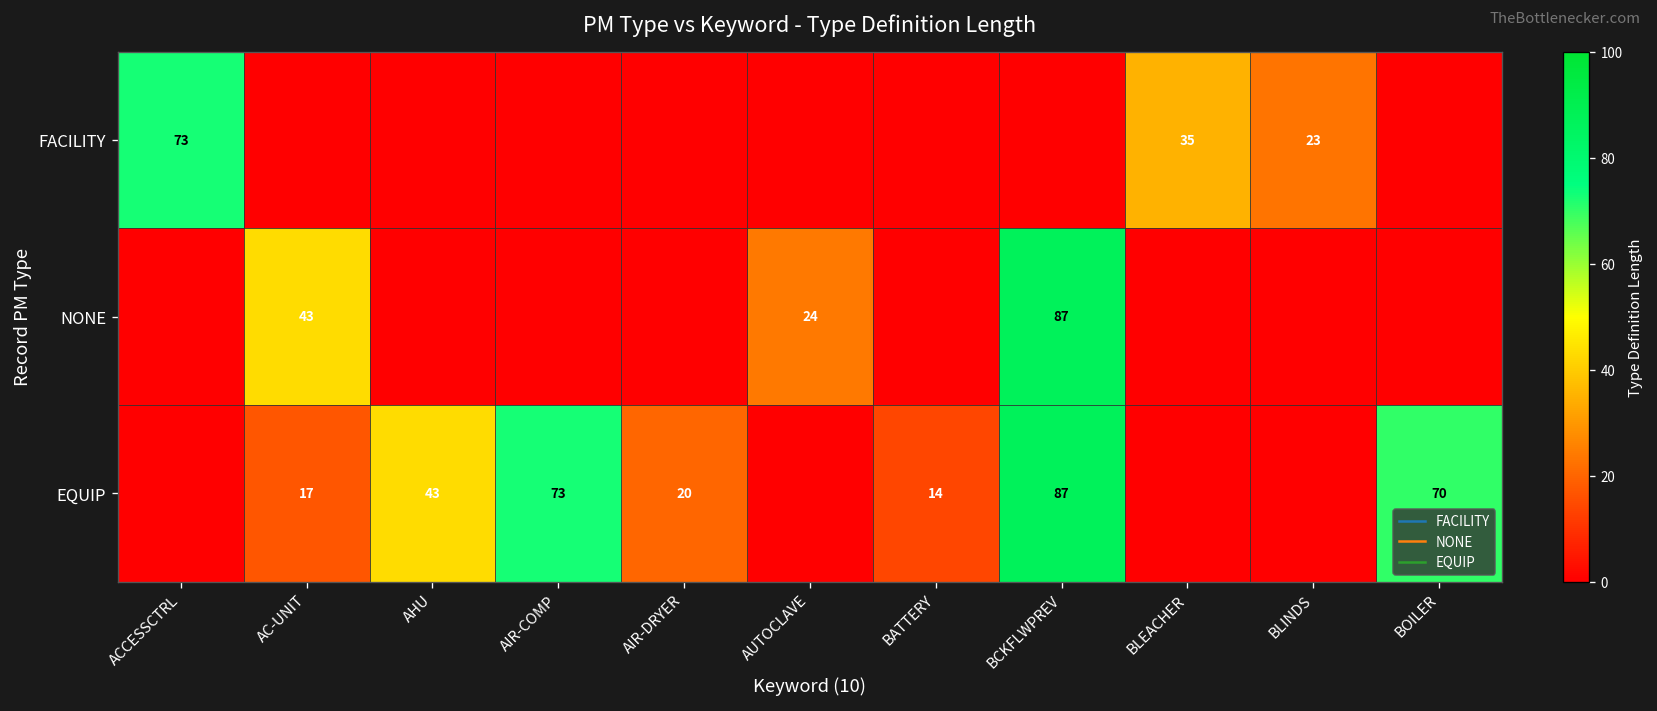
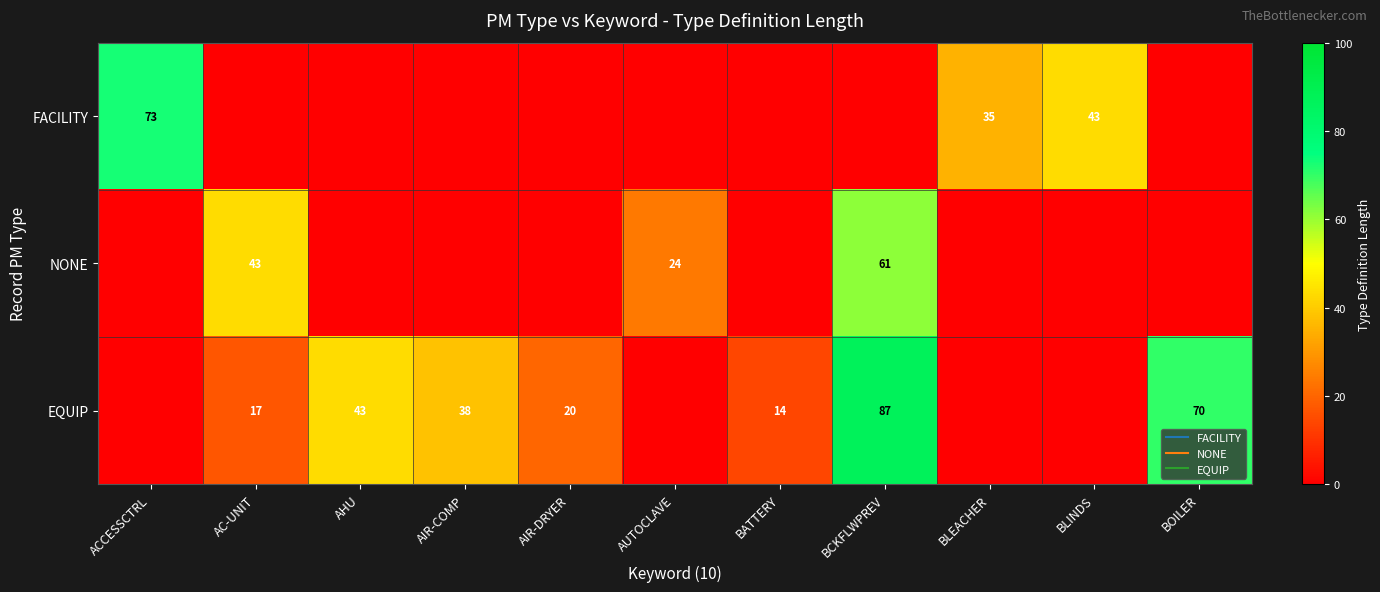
  {
    "FACILITY": {
      "ACCESSCTRL": 73,
      "BLEACHER": 35,
-     "BLINDS": 23
+     "BLINDS": 43
    },
    "NONE": {
      "AC-UNIT": 43,
      "AUTOCLAVE": 24,
-     "BCKFLWPREV": 87
+     "BCKFLWPREV": 61
    },
    "EQUIP": {
      "AC-UNIT": 17,
      "AHU": 43,
-     "AIR-COMP": 73,
+     "AIR-COMP": 38,
      "AIR-DRYER": 20,
      "BATTERY": 14,
      "BCKFLWPREV": 87,
      "BOILER": 70
    }
  }
